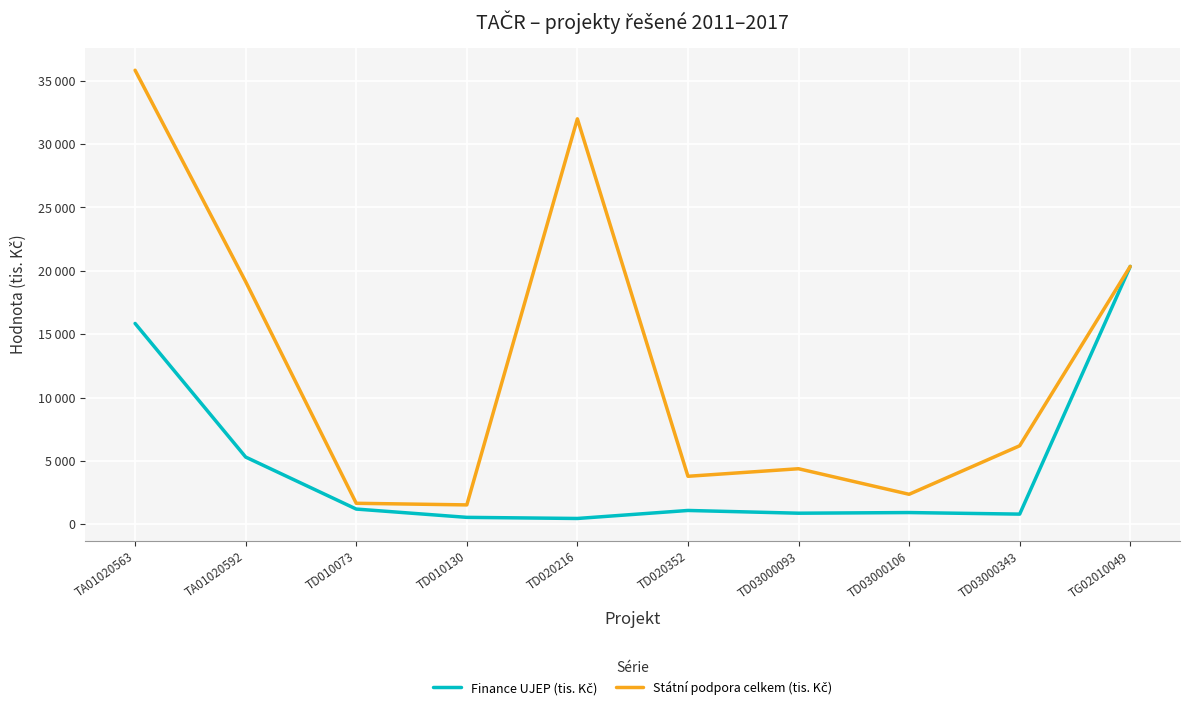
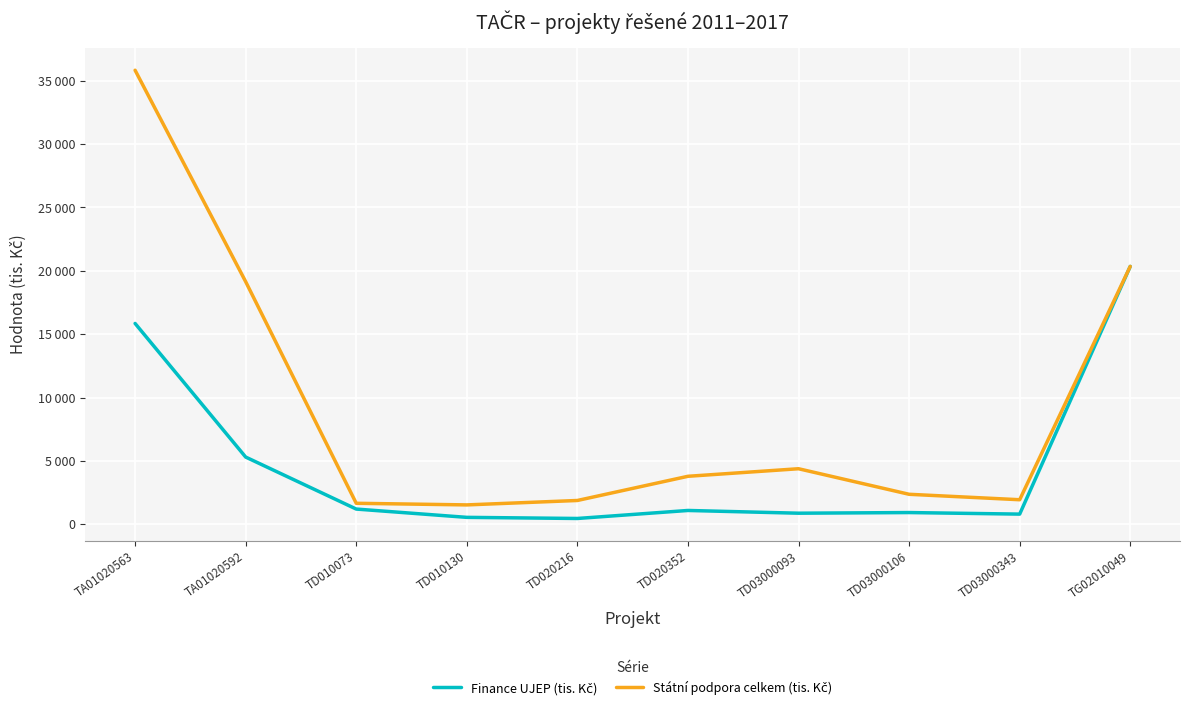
  {
    "Finance UJEP (tis. Kč)": {
      "TA01020563": 15900,
      "TA01020592": 5300,
      "TD010073": 1200,
      "TD010130": 500,
      "TD020216": 500,
      "TD020352": 1100,
      "TD03000093": 900,
      "TD03000106": 900,
      "TD03000343": 800
    },
    "Státní podpora celkem (tis. Kč)": {
      "TA01020563": 35800,
      "TA01020592": 19100,
      "TD010073": 1700,
      "TD010130": 1500,
-     "TD020216": 32000,
+     "TD020216": 1900,
      "TD020352": 3800,
      "TD03000093": 4400,
      "TD03000106": 2400,
-     "TD03000343": 6200
+     "TD03000343": 1900
    }
  }
